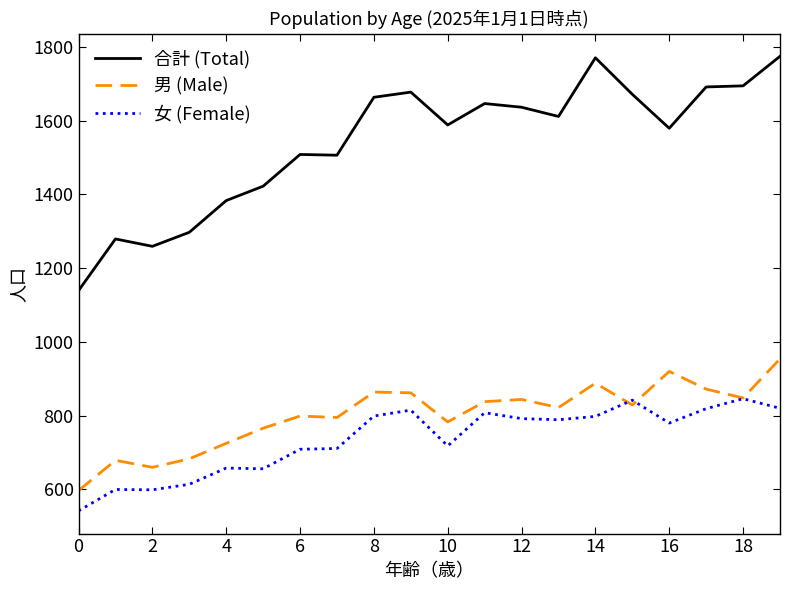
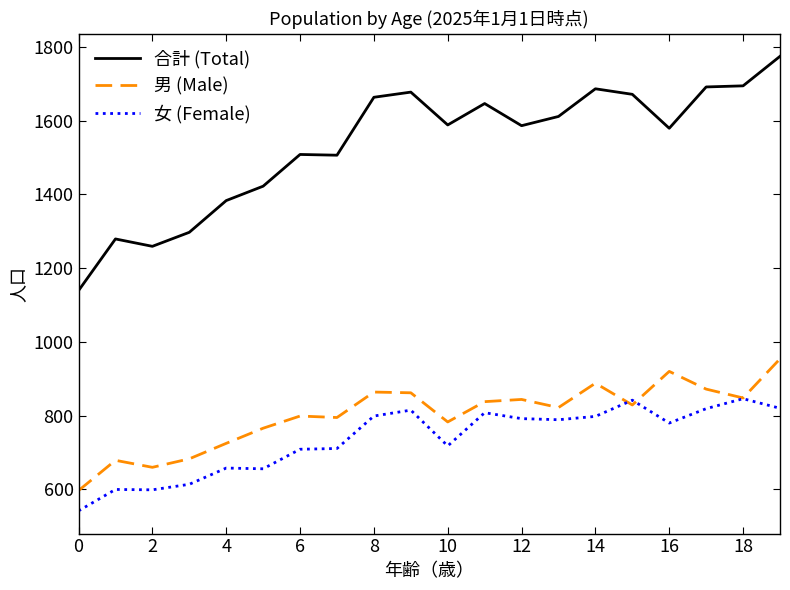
  {
    "合計 (Total)": {
      "0": 1140,
      "2": 1260,
      "4": 1380,
      "6": 1510,
      "8": 1660,
      "10": 1590,
-     "12": 1640,
-     "14": 1770,
+     "12": 1590,
+     "14": 1690,
      "16": 1580,
      "18": 1690
    },
    "男 (Male)": {
      "0": 600,
      "2": 660,
      "4": 730,
      "6": 800,
      "8": 860,
      "10": 780,
      "12": 840,
      "14": 890,
      "16": 920
    },
    "女 (Female)": {
      "0": 540,
      "2": 600,
      "4": 660,
      "6": 710,
      "8": 800,
      "10": 720,
      "12": 790,
      "14": 800,
      "16": 780
    }
  }
